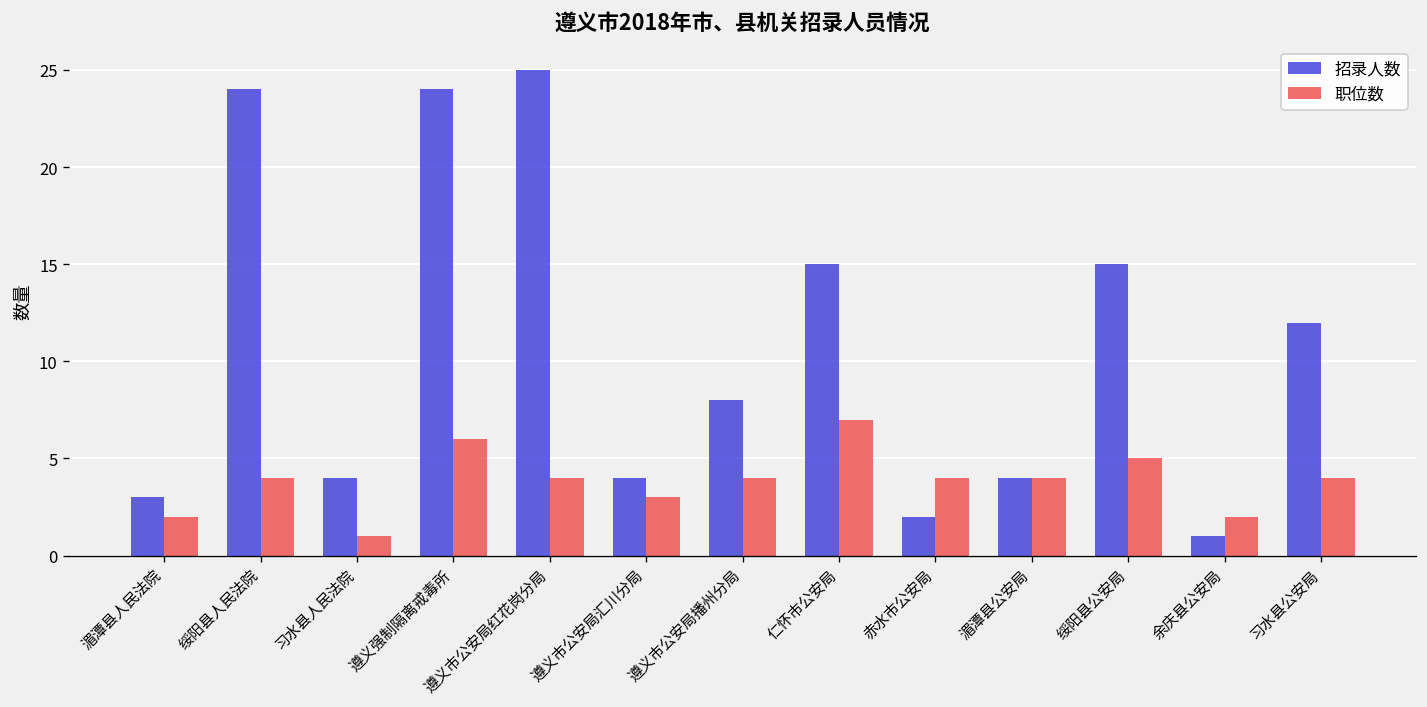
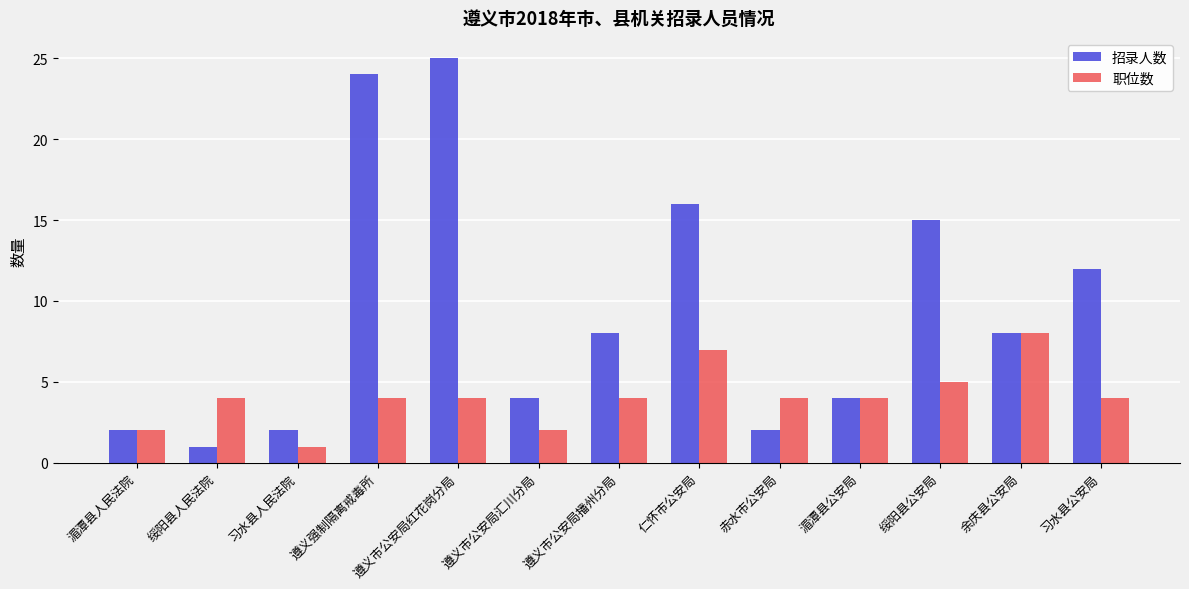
  {
    "招录人数": {
-     "湄潭县人民法院": 3,
-     "绥阳县人民法院": 24,
-     "习水县人民法院": 4,
+     "湄潭县人民法院": 2,
+     "绥阳县人民法院": 1,
+     "习水县人民法院": 2,
      "遵义强制隔离戒毒所": 24,
      "遵义市公安局红花岗分局": 25,
      "遵义市公安局汇川分局": 4,
      "遵义市公安局播州分局": 8,
-     "仁怀市公安局": 15,
+     "仁怀市公安局": 16,
      "赤水市公安局": 2,
      "湄潭县公安局": 4,
      "绥阳县公安局": 15,
-     "余庆县公安局": 1,
+     "余庆县公安局": 8,
      "习水县公安局": 12
    },
    "职位数": {
      "湄潭县人民法院": 2,
      "绥阳县人民法院": 4,
      "习水县人民法院": 1,
-     "遵义强制隔离戒毒所": 6,
+     "遵义强制隔离戒毒所": 4,
      "遵义市公安局红花岗分局": 4,
-     "遵义市公安局汇川分局": 3,
+     "遵义市公安局汇川分局": 2,
      "遵义市公安局播州分局": 4,
      "仁怀市公安局": 7,
      "赤水市公安局": 4,
      "湄潭县公安局": 4,
      "绥阳县公安局": 5,
-     "余庆县公安局": 2,
+     "余庆县公安局": 8,
      "习水县公安局": 4
    }
  }
